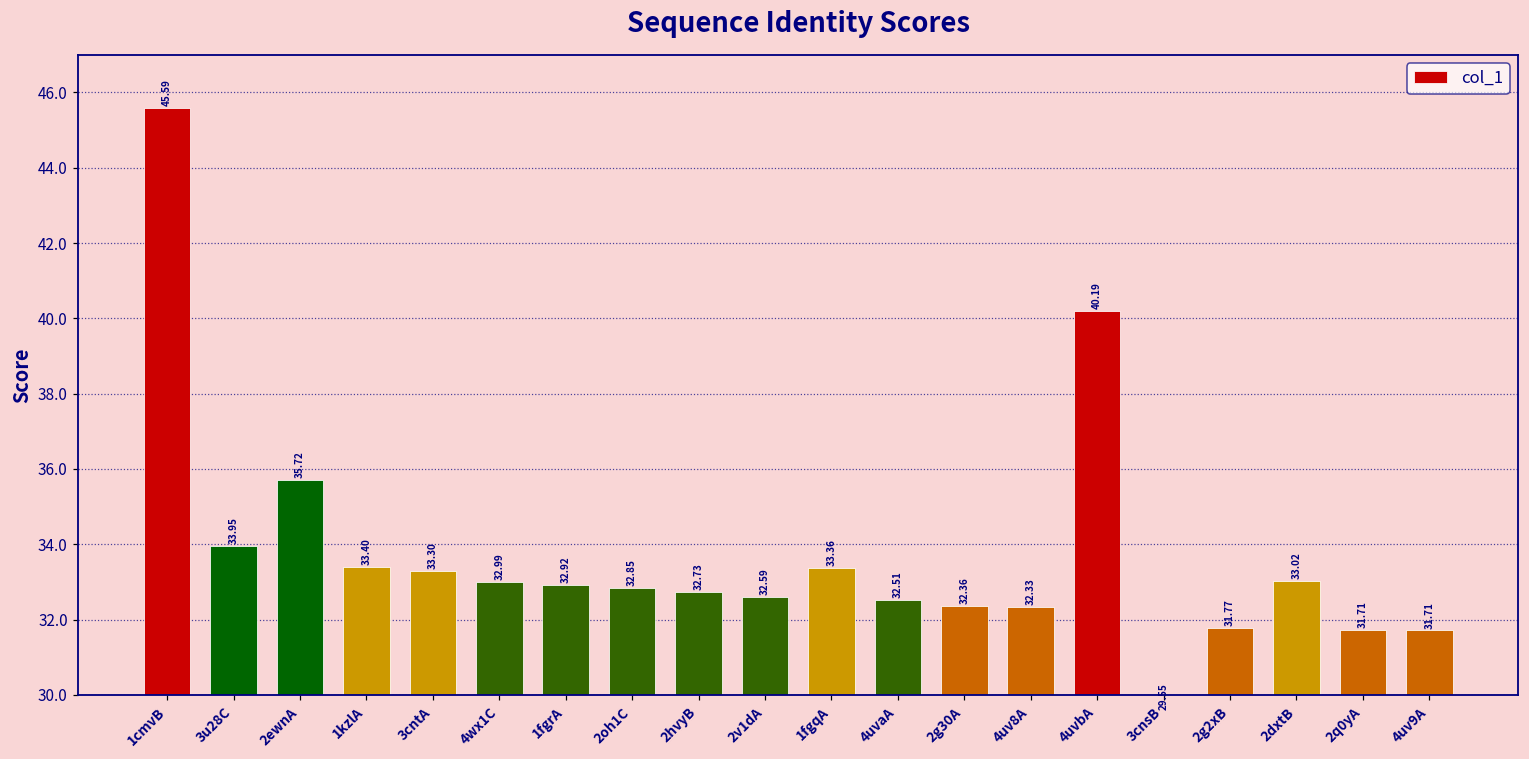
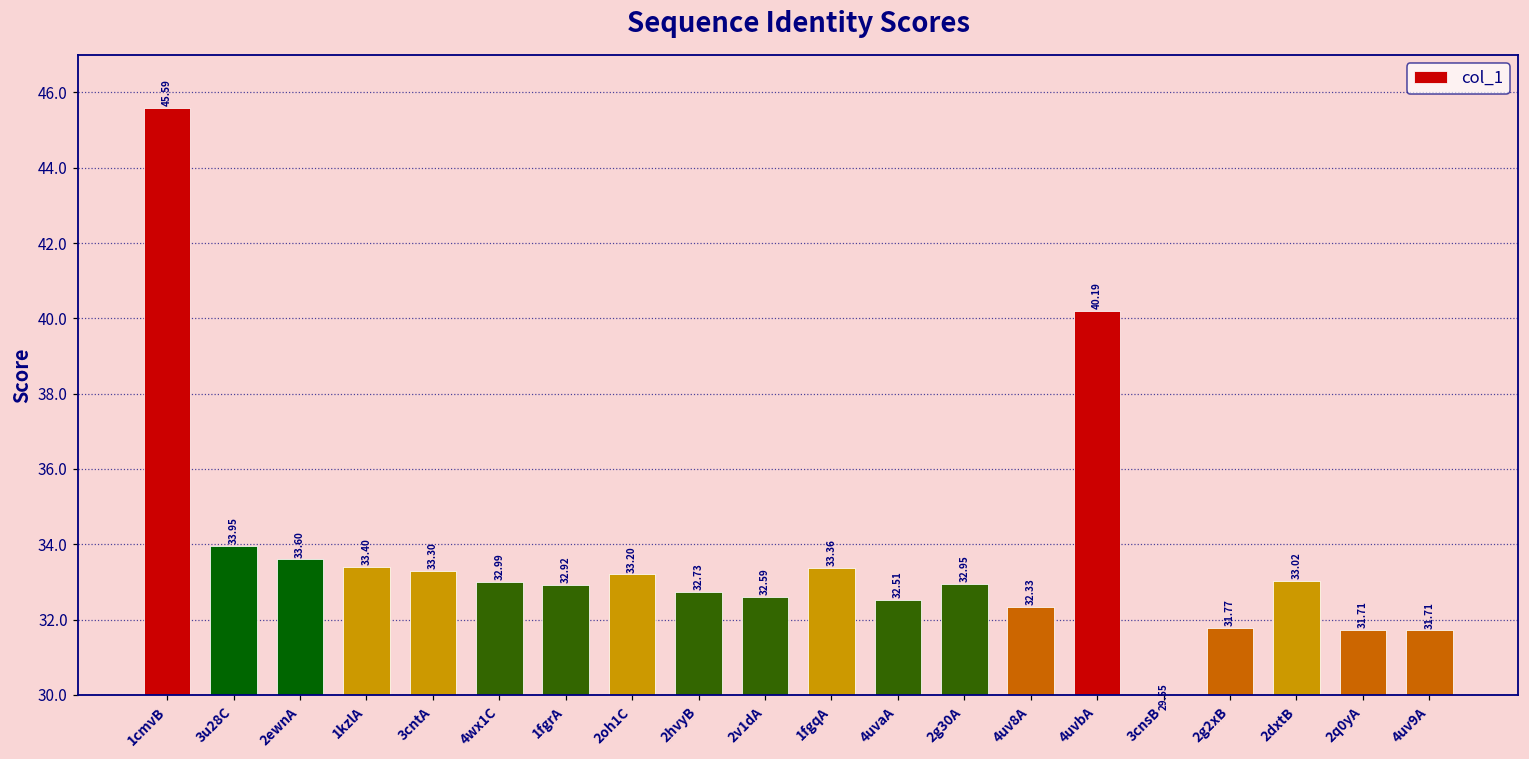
  {
    "1cmvB": 45.59,
    "3u28C": 33.95,
-   "2ewnA": 35.72,
+   "2ewnA": 33.60,
    "1kzlA": 33.40,
    "3cntA": 33.30,
    "4wx1C": 32.99,
    "1fgrA": 32.92,
-   "2oh1C": 32.85,
+   "2oh1C": 33.20,
    "2hvyB": 32.73,
    "2v1dA": 32.59,
    "1fgqA": 33.36,
    "4uvaA": 32.51,
-   "2g30A": 32.36,
+   "2g30A": 32.95,
    "4uv8A": 32.33,
    "4uvbA": 40.19,
    "2g2xB": 31.77,
    "2dxtB": 33.02,
    "2q0yA": 31.71,
    "4uv9A": 31.71
  }
